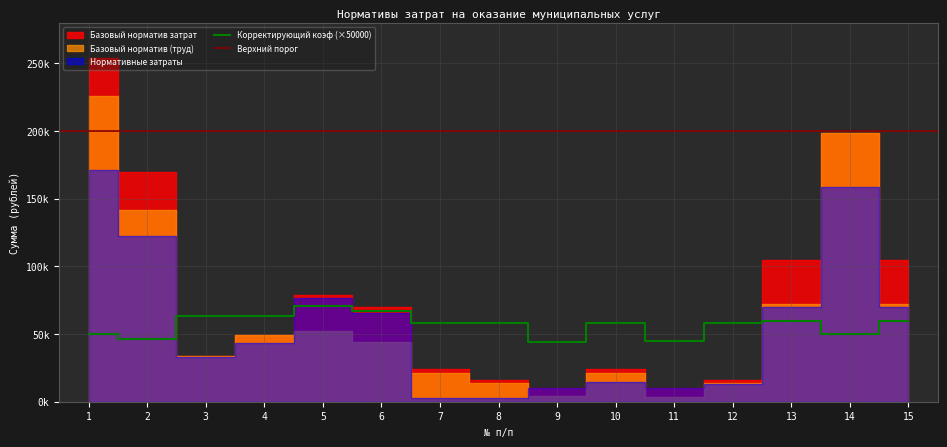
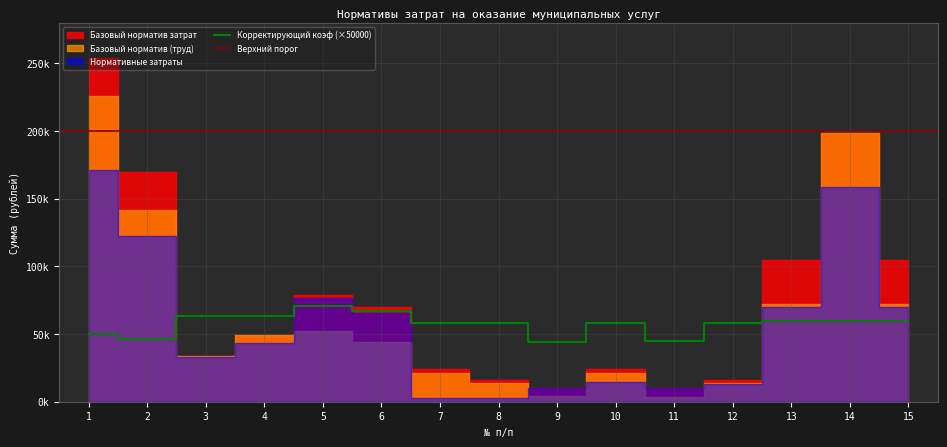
  {
    "Корректирующий коэф (×50000)": {
      "1": 50000,
      "2": 46000,
      "3": 63000,
      "4": 63000,
      "5": 71000,
      "6": 67000,
      "7": 58000,
      "8": 58000,
      "9": 44000,
      "10": 58000,
      "11": 45000,
      "12": 58000,
      "13": 60000,
-     "14": 50000,
+     "14": 60000,
      "15": 60000
    }
  }
